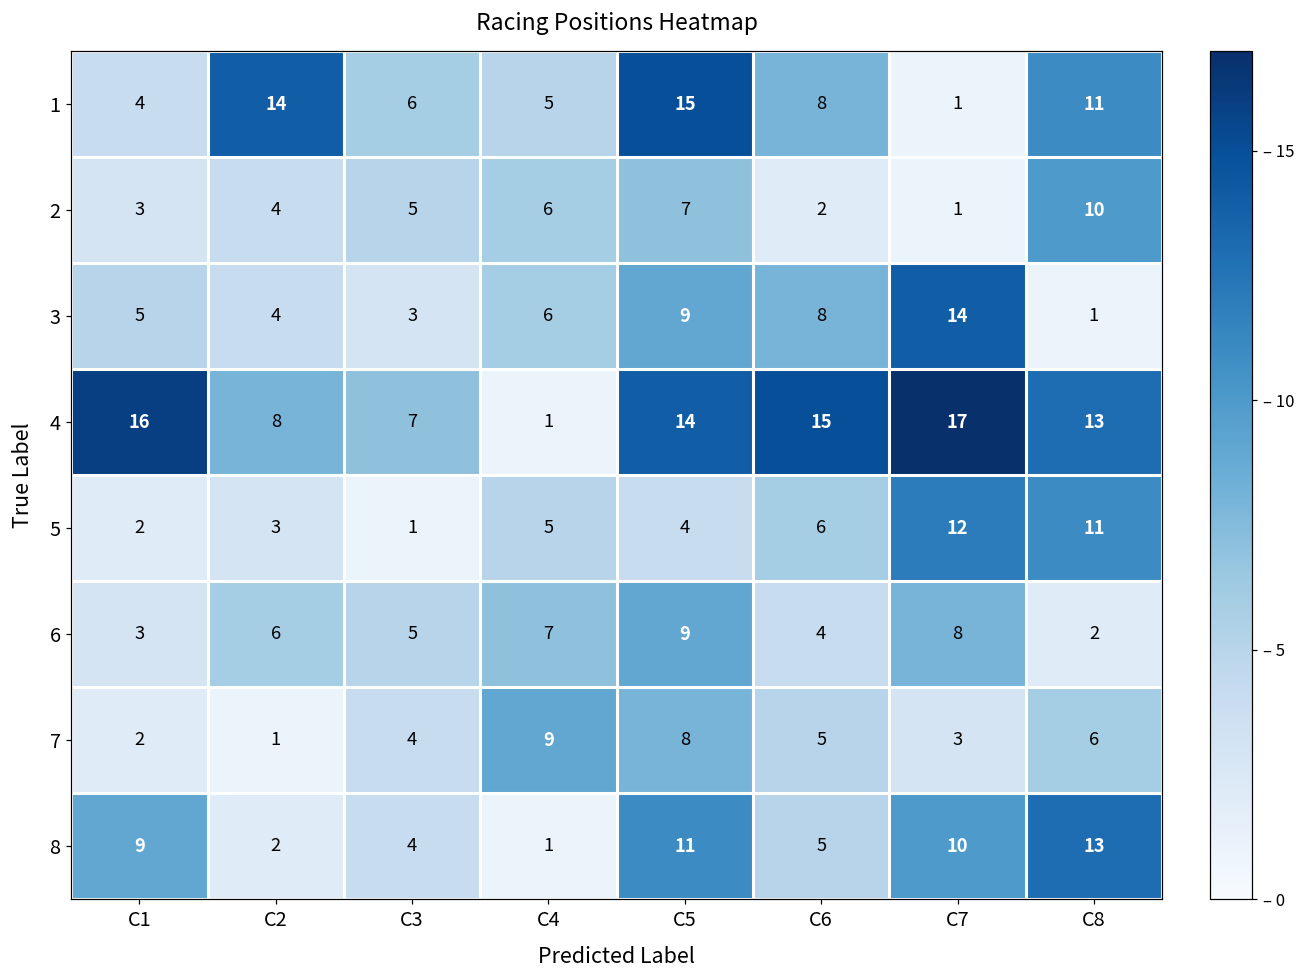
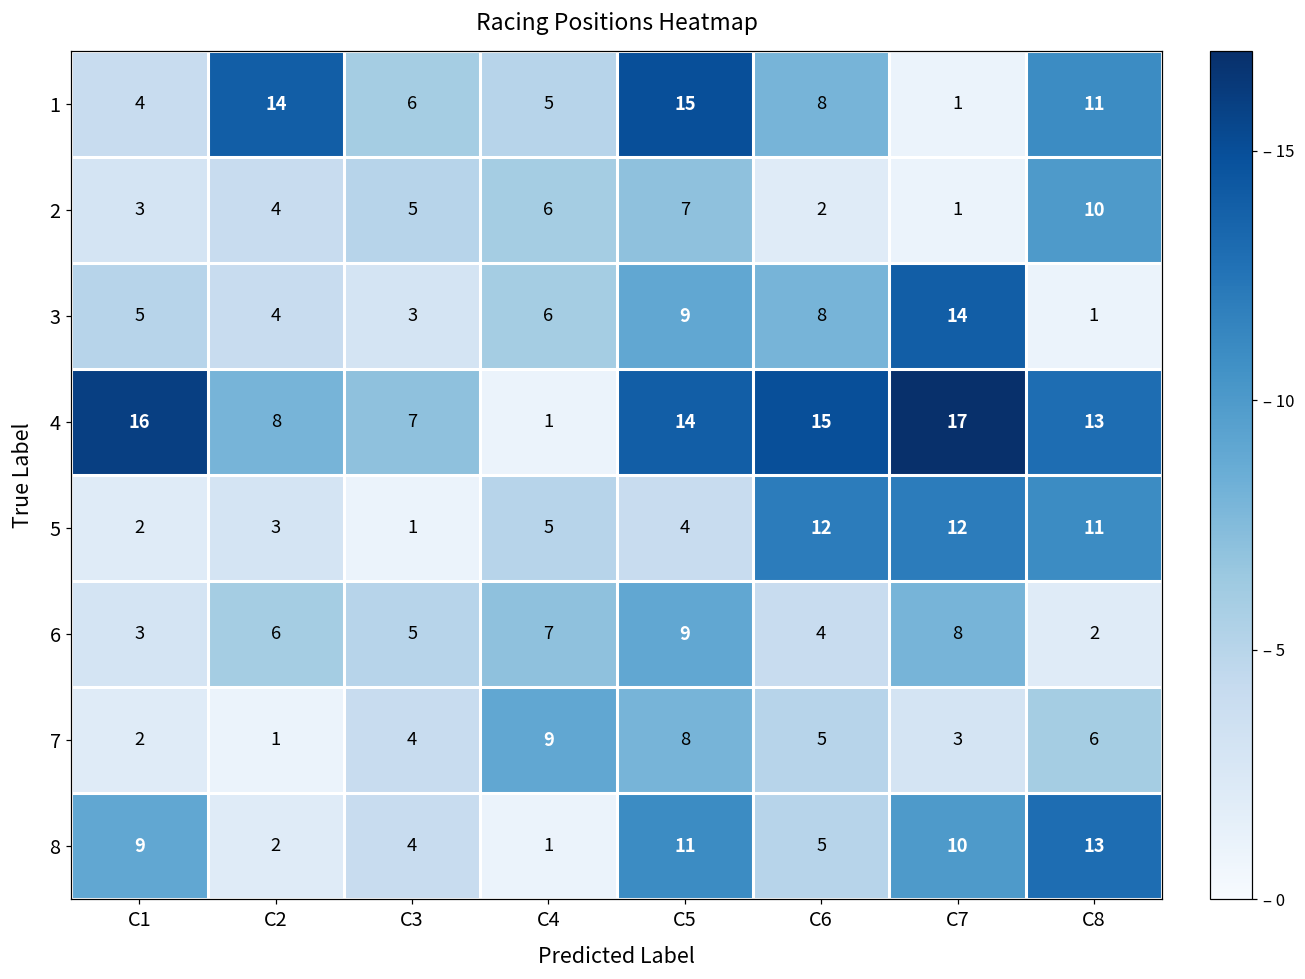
  {
    "1": {
      "C1": 4,
      "C2": 14,
      "C3": 6,
      "C4": 5,
      "C5": 15,
      "C6": 8,
      "C7": 1,
      "C8": 11
    },
    "2": {
      "C1": 3,
      "C2": 4,
      "C3": 5,
      "C4": 6,
      "C5": 7,
      "C6": 2,
      "C7": 1,
      "C8": 10
    },
    "3": {
      "C1": 5,
      "C2": 4,
      "C3": 3,
      "C4": 6,
      "C5": 9,
      "C6": 8,
      "C7": 14,
      "C8": 1
    },
    "4": {
      "C1": 16,
      "C2": 8,
      "C3": 7,
      "C4": 1,
      "C5": 14,
      "C6": 15,
      "C7": 17,
      "C8": 13
    },
    "5": {
      "C1": 2,
      "C2": 3,
      "C3": 1,
      "C4": 5,
      "C5": 4,
-     "C6": 6,
+     "C6": 12,
      "C7": 12,
      "C8": 11
    },
    "6": {
      "C1": 3,
      "C2": 6,
      "C3": 5,
      "C4": 7,
      "C5": 9,
      "C6": 4,
      "C7": 8,
      "C8": 2
    },
    "7": {
      "C1": 2,
      "C2": 1,
      "C3": 4,
      "C4": 9,
      "C5": 8,
      "C6": 5,
      "C7": 3,
      "C8": 6
    },
    "8": {
      "C1": 9,
      "C2": 2,
      "C3": 4,
      "C4": 1,
      "C5": 11,
      "C6": 5,
      "C7": 10,
      "C8": 13
    }
  }
